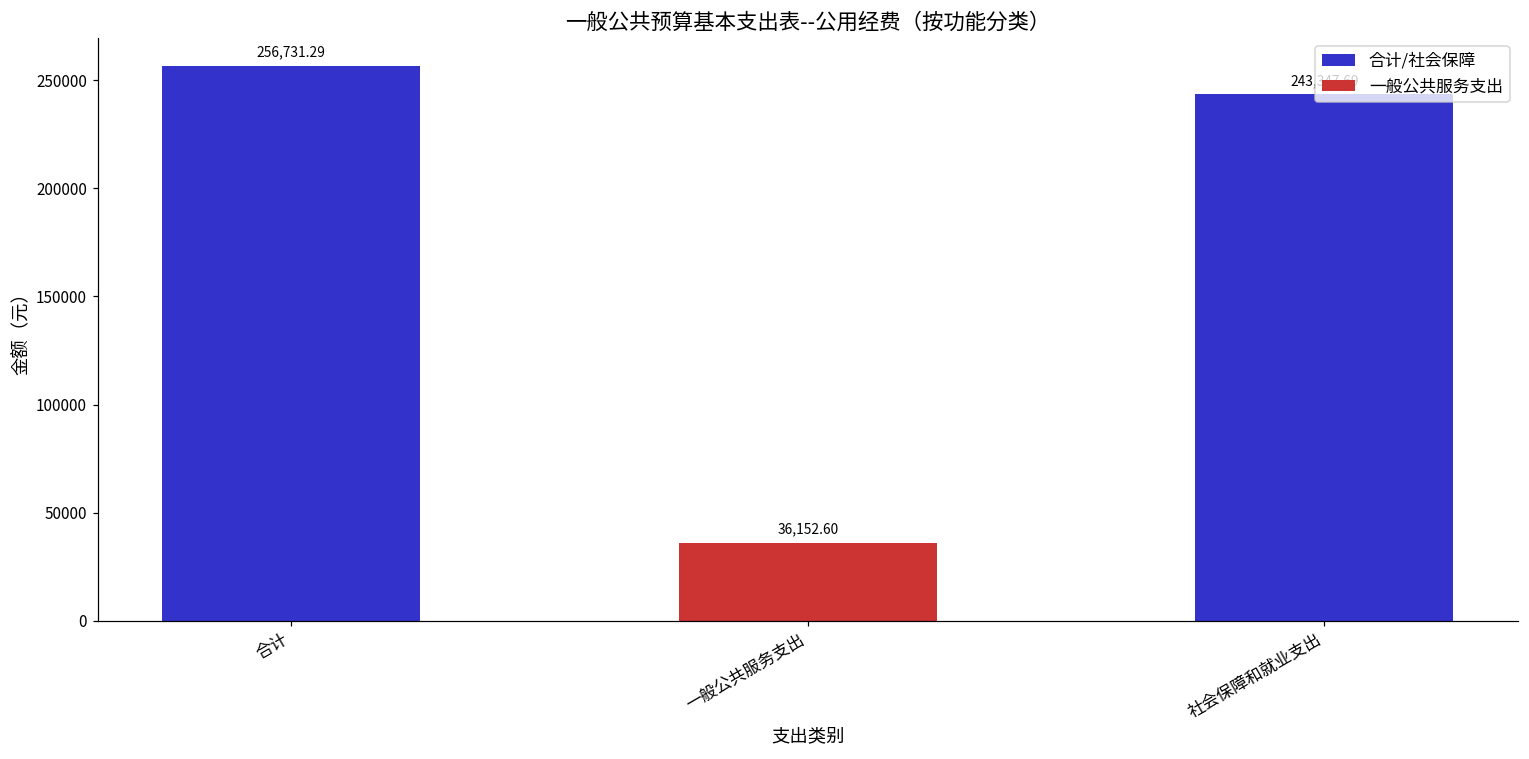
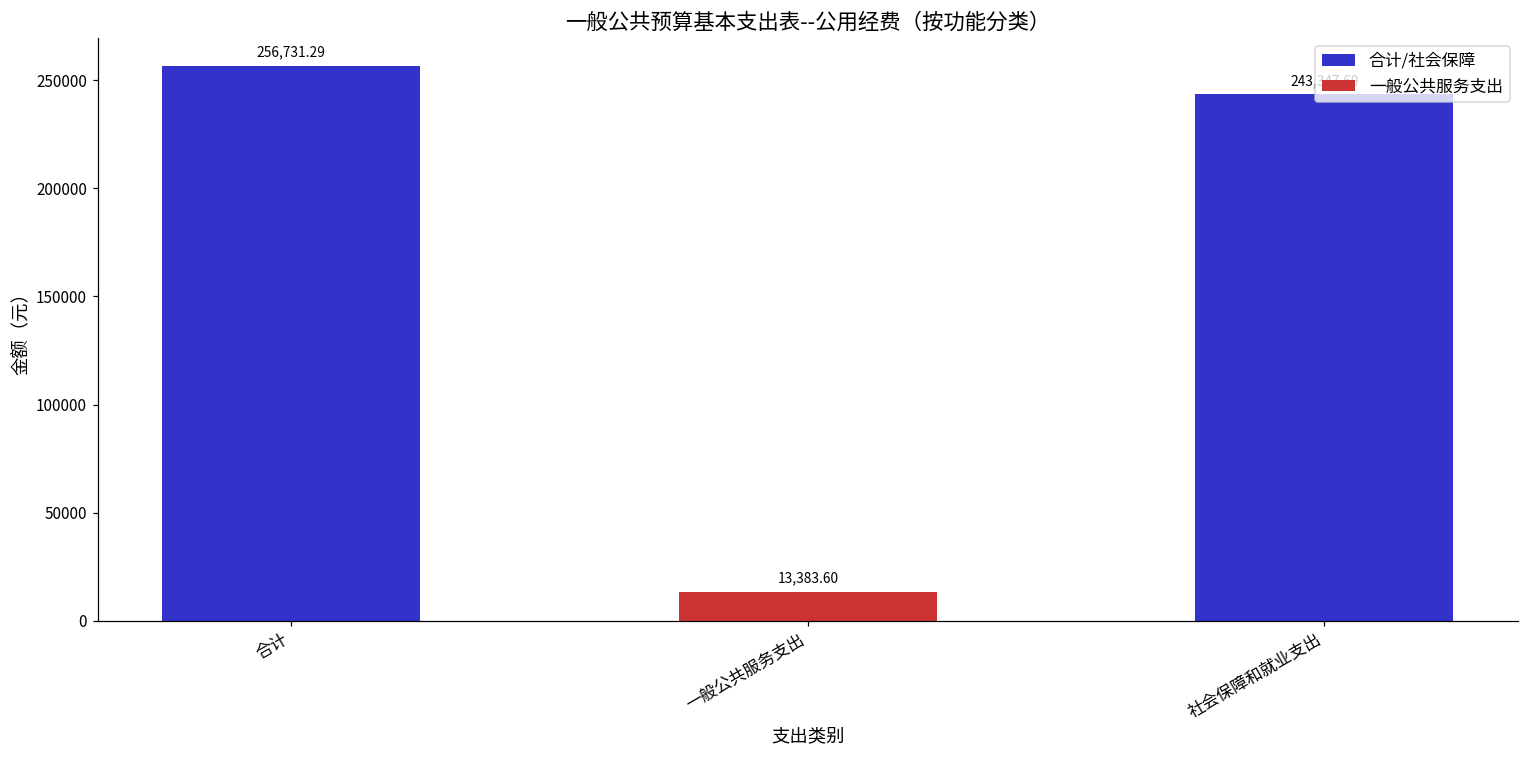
  {
    "合计": "256,731.29",
-   "一般公共服务支出": "36,152.60"
+   "一般公共服务支出": "13,383.60"
  }
